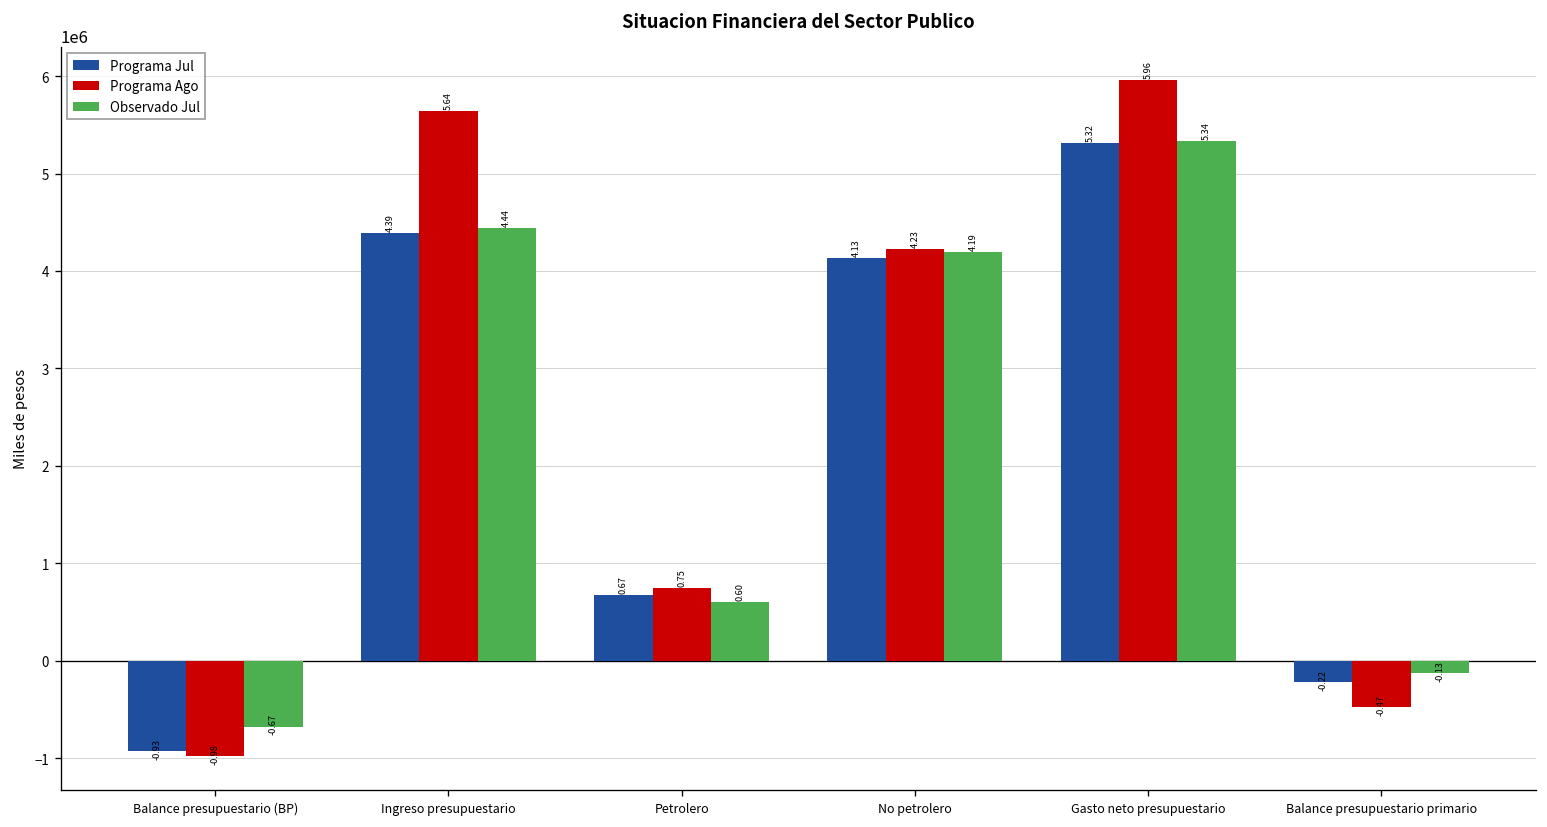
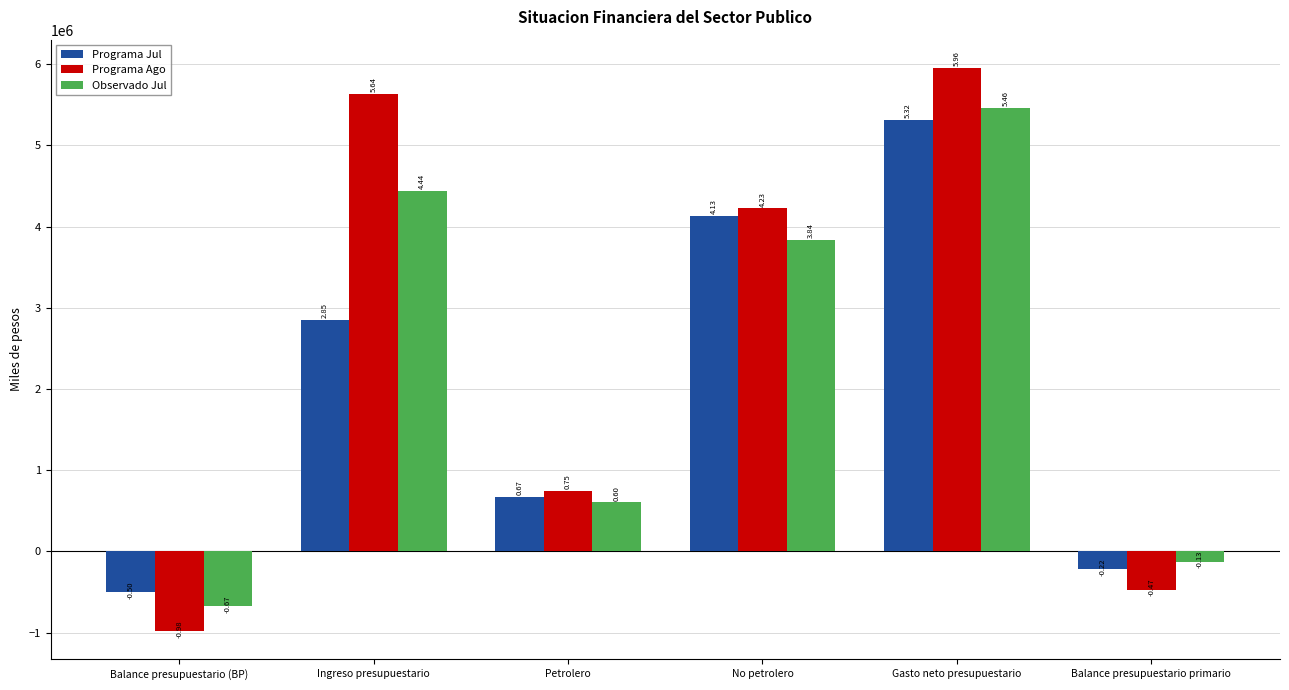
  {
    "Programa Jul": {
-     "Balance presupuestario (BP)": -0.93,
-     "Ingreso presupuestario": 4.39
+     "Balance presupuestario (BP)": -0.50,
+     "Ingreso presupuestario": 2.85
    },
    "Observado Jul": {
-     "No petrolero": 4.19,
-     "Gasto neto presupuestario": 5.34
+     "No petrolero": 3.84,
+     "Gasto neto presupuestario": 5.46
    }
  }
